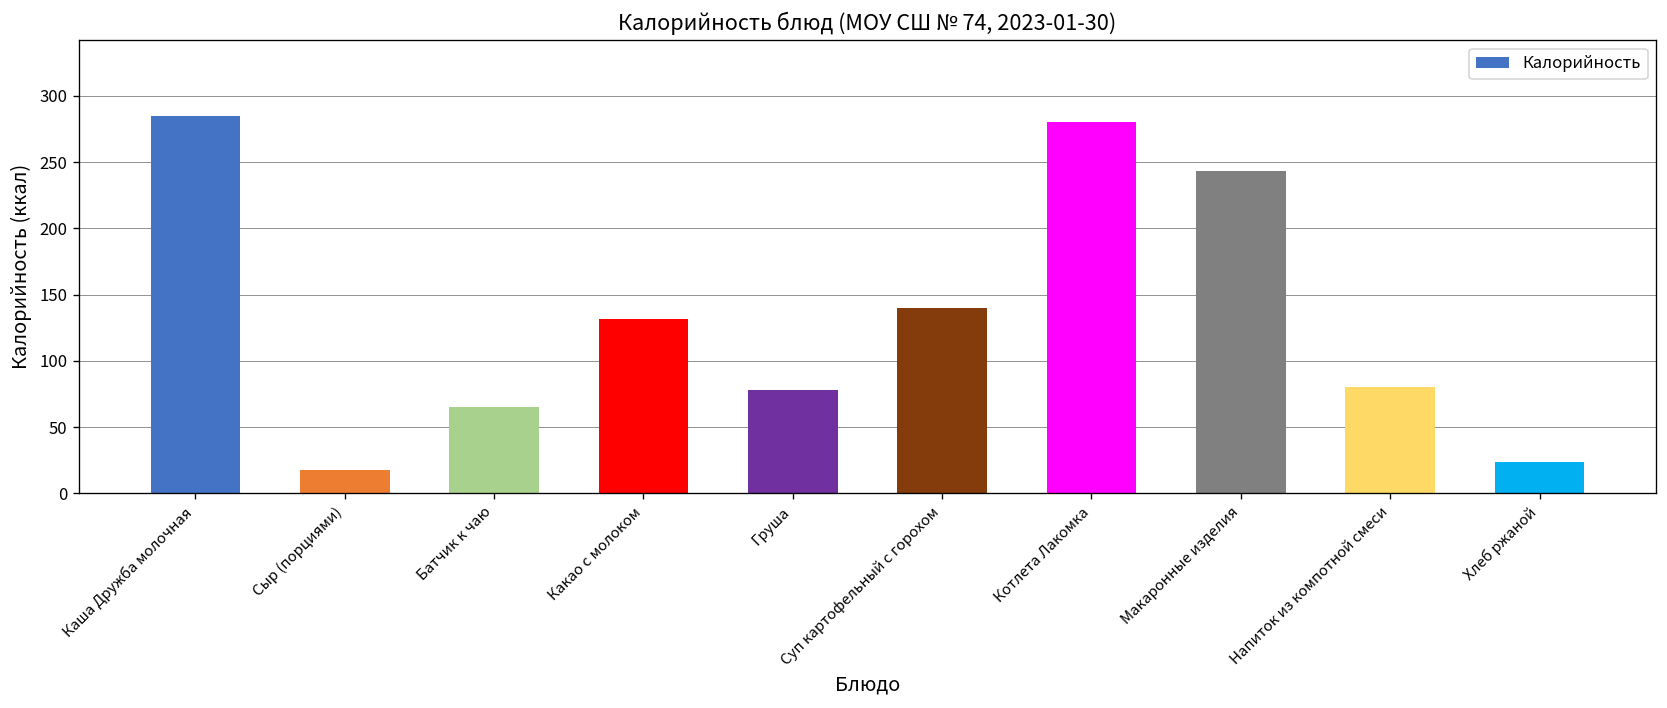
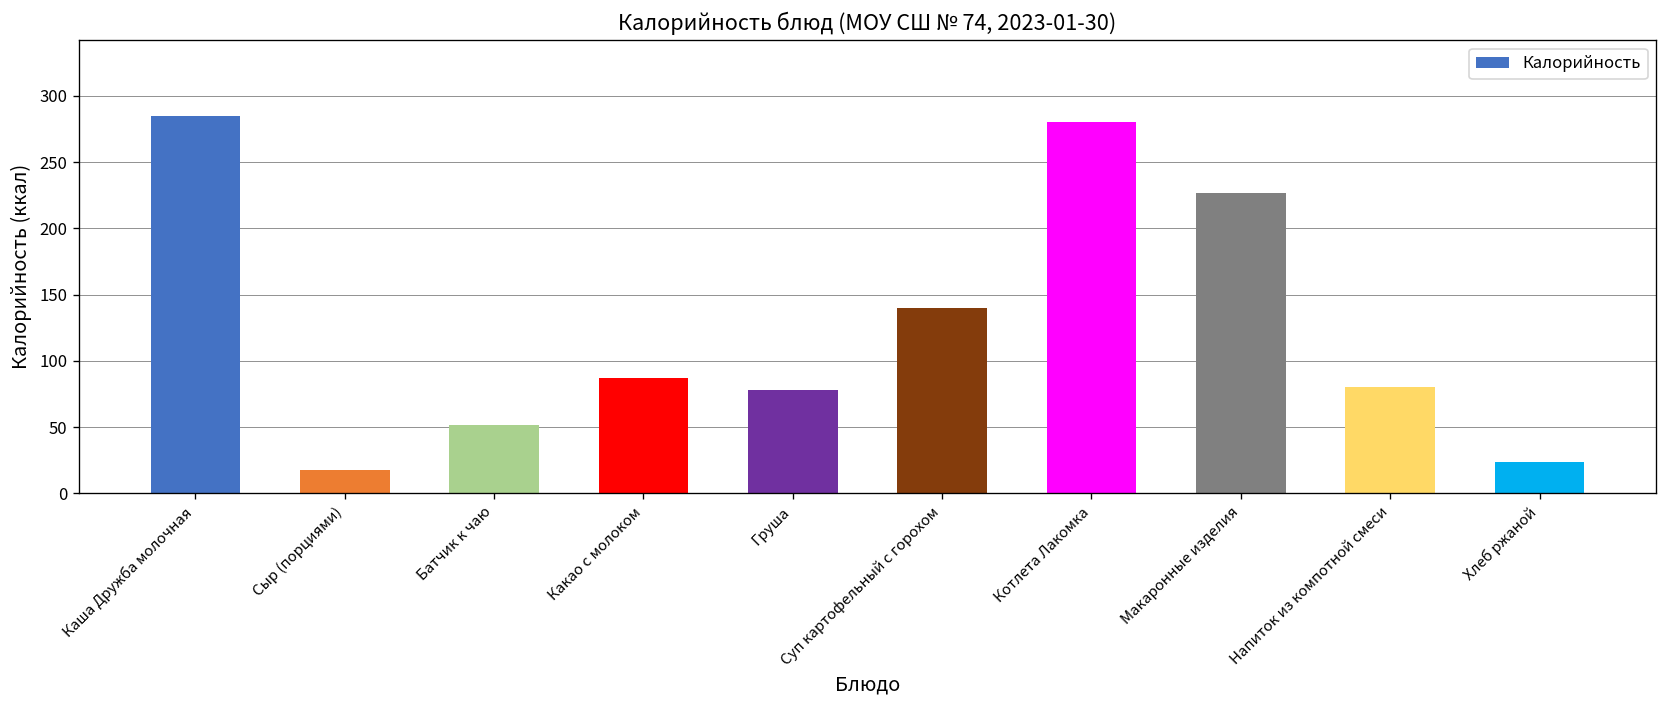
  {
    "Каша Дружба молочная": 285,
    "Сыр (порциями)": 18,
-   "Батчик к чаю": 65,
-   "Какао с молоком": 132,
+   "Батчик к чаю": 52,
+   "Какао с молоком": 87,
    "Груша": 78,
    "Суп картофельный с горохом": 140,
    "Котлета Лакомка": 280,
-   "Макаронные изделия": 243,
+   "Макаронные изделия": 227,
    "Напиток из компотной смеси": 80,
    "Хлеб ржаной": 24
  }
